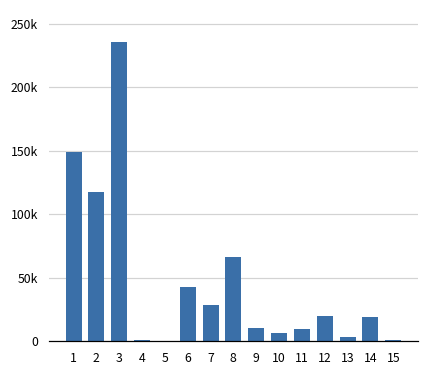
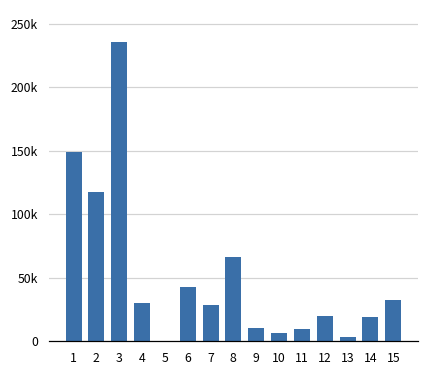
  {
    "1": 149000,
    "2": 118000,
    "3": 236000,
-   "4": 1000,
+   "4": 30000,
    "6": 43000,
    "7": 28000,
    "8": 66000,
    "9": 11000,
    "10": 6000,
    "11": 10000,
    "12": 20000,
    "13": 3000,
    "14": 19000,
-   "15": 1000
+   "15": 32000
  }
